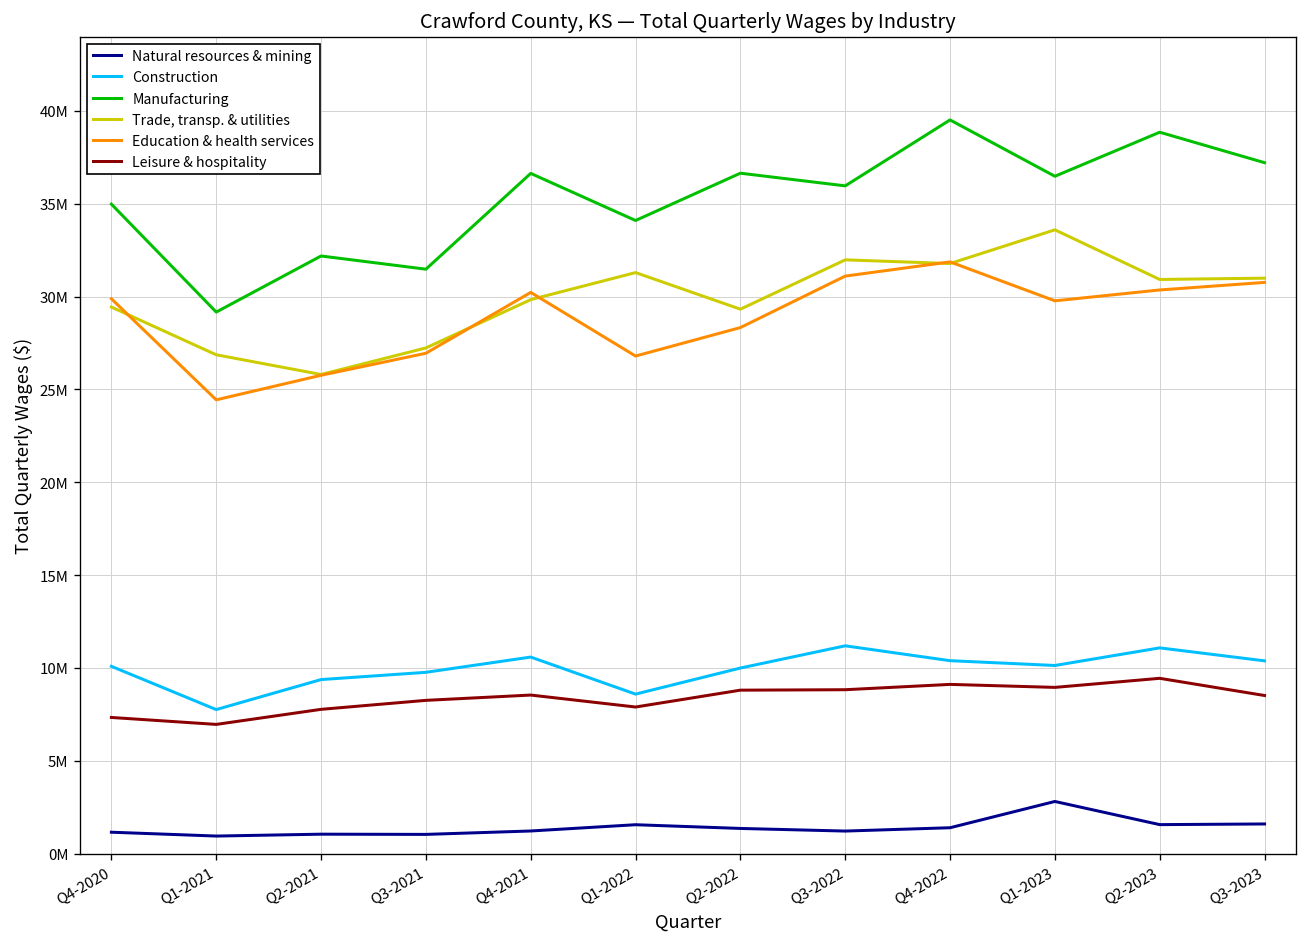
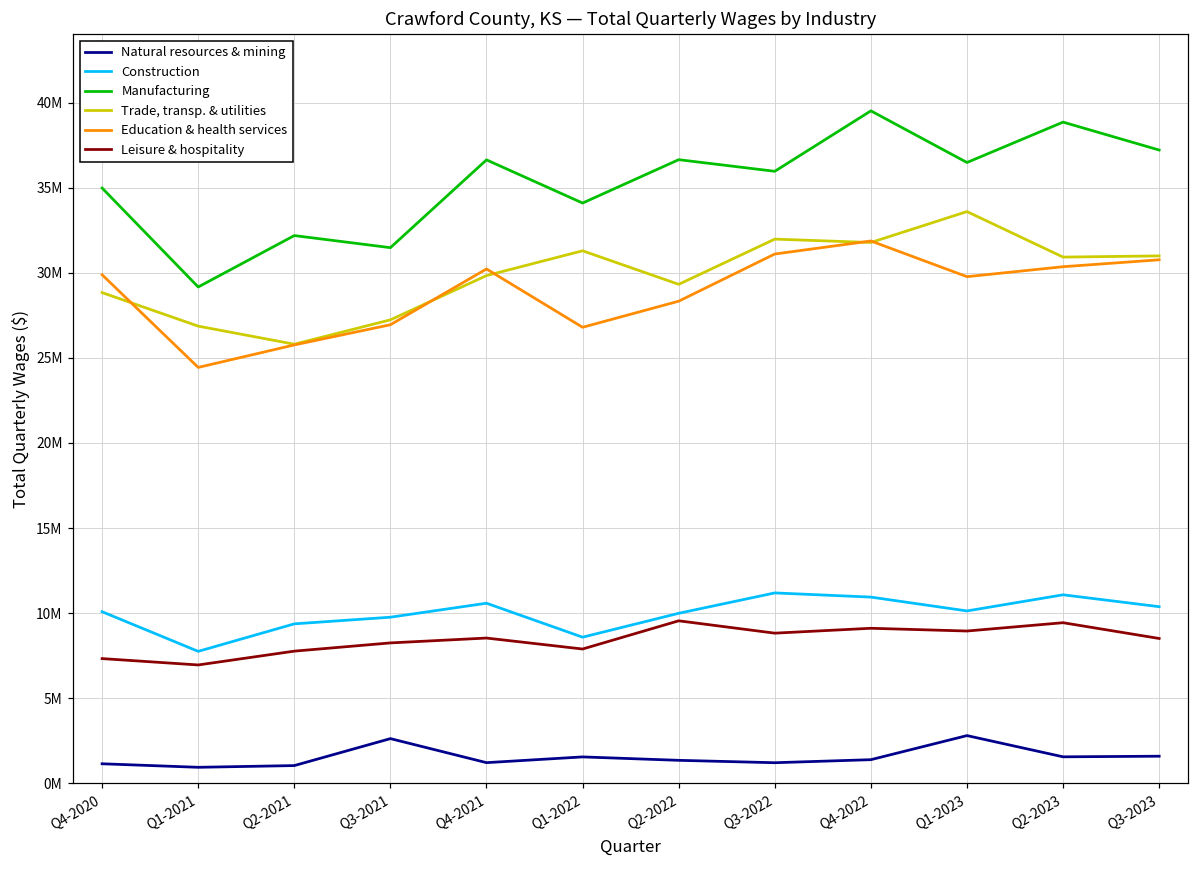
  {
    "Natural resources & mining": {
      "Q4-2020": 1200000,
      "Q1-2021": 900000,
      "Q2-2021": 1000000,
-     "Q3-2021": 1000000,
+     "Q3-2021": 2600000,
      "Q4-2021": 1200000,
      "Q1-2022": 1600000,
      "Q2-2022": 1400000,
      "Q3-2022": 1200000,
      "Q4-2022": 1400000,
      "Q1-2023": 2800000,
      "Q2-2023": 1600000,
      "Q3-2023": 1600000
    },
    "Construction": {
      "Q4-2020": 10100000,
      "Q1-2021": 7800000,
      "Q2-2021": 9400000,
      "Q3-2021": 9800000,
      "Q4-2021": 10600000,
      "Q1-2022": 8600000,
      "Q2-2022": 10000000,
      "Q3-2022": 11200000,
-     "Q4-2022": 10400000,
+     "Q4-2022": 10900000,
      "Q1-2023": 10100000,
      "Q2-2023": 11100000,
      "Q3-2023": 10400000
    },
    "Manufacturing": {
      "Q4-2020": 35000000,
      "Q1-2021": 29200000,
      "Q2-2021": 32200000,
      "Q3-2021": 31500000,
      "Q4-2021": 36600000,
      "Q1-2022": 34100000,
      "Q2-2022": 36600000,
      "Q3-2022": 36000000,
      "Q4-2022": 39500000,
      "Q1-2023": 36500000,
      "Q2-2023": 38800000,
      "Q3-2023": 37200000
    },
    "Trade, transp. & utilities": {
-     "Q4-2020": 29400000,
+     "Q4-2020": 28800000,
      "Q1-2021": 26900000,
      "Q3-2021": 27200000,
      "Q4-2021": 29800000,
      "Q1-2022": 31300000,
      "Q2-2022": 29300000,
      "Q3-2022": 32000000,
      "Q1-2023": 33600000,
      "Q2-2023": 30900000,
      "Q3-2023": 31000000
    },
    "Education & health services": {
      "Q4-2020": 29900000,
      "Q1-2021": 24400000,
      "Q3-2021": 26900000,
      "Q4-2021": 30200000,
      "Q1-2022": 26800000,
      "Q2-2022": 28300000,
      "Q3-2022": 31100000,
      "Q1-2023": 29800000,
      "Q2-2023": 30400000,
      "Q3-2023": 30800000
    },
    "Leisure & hospitality": {
      "Q4-2020": 7300000,
      "Q1-2021": 7000000,
      "Q2-2021": 7800000,
      "Q3-2021": 8300000,
      "Q4-2021": 8500000,
      "Q1-2022": 7900000,
-     "Q2-2022": 8800000,
+     "Q2-2022": 9600000,
      "Q3-2022": 8800000,
      "Q4-2022": 9100000,
      "Q1-2023": 9000000,
      "Q2-2023": 9400000,
      "Q3-2023": 8500000
    }
  }
